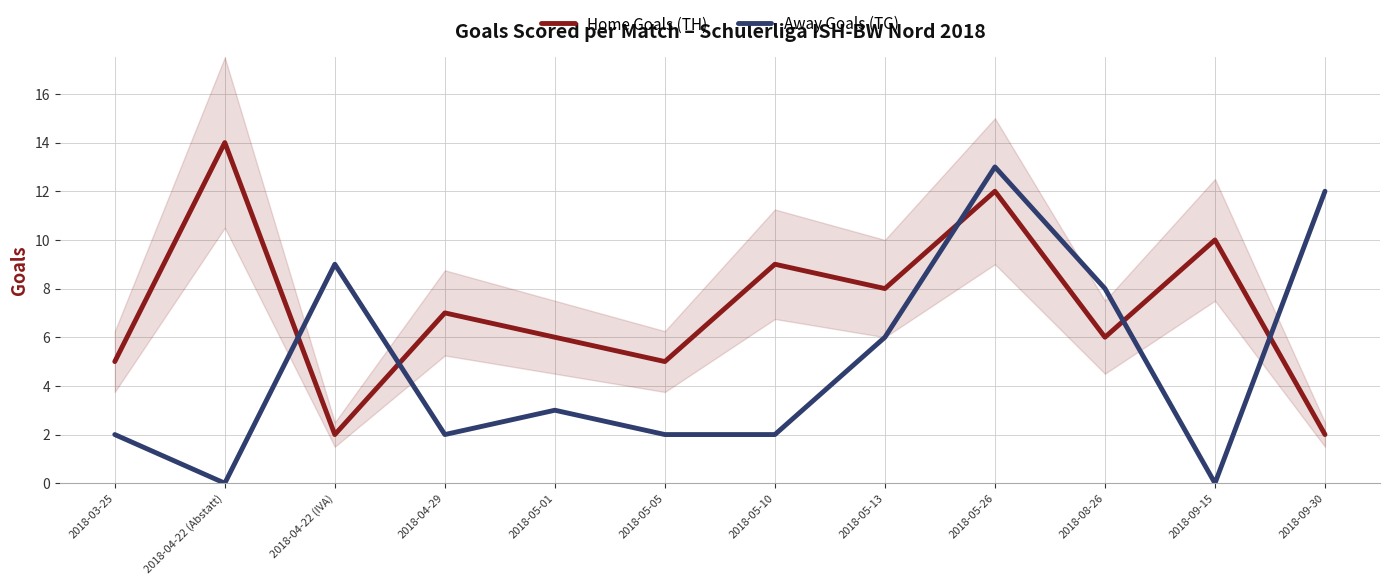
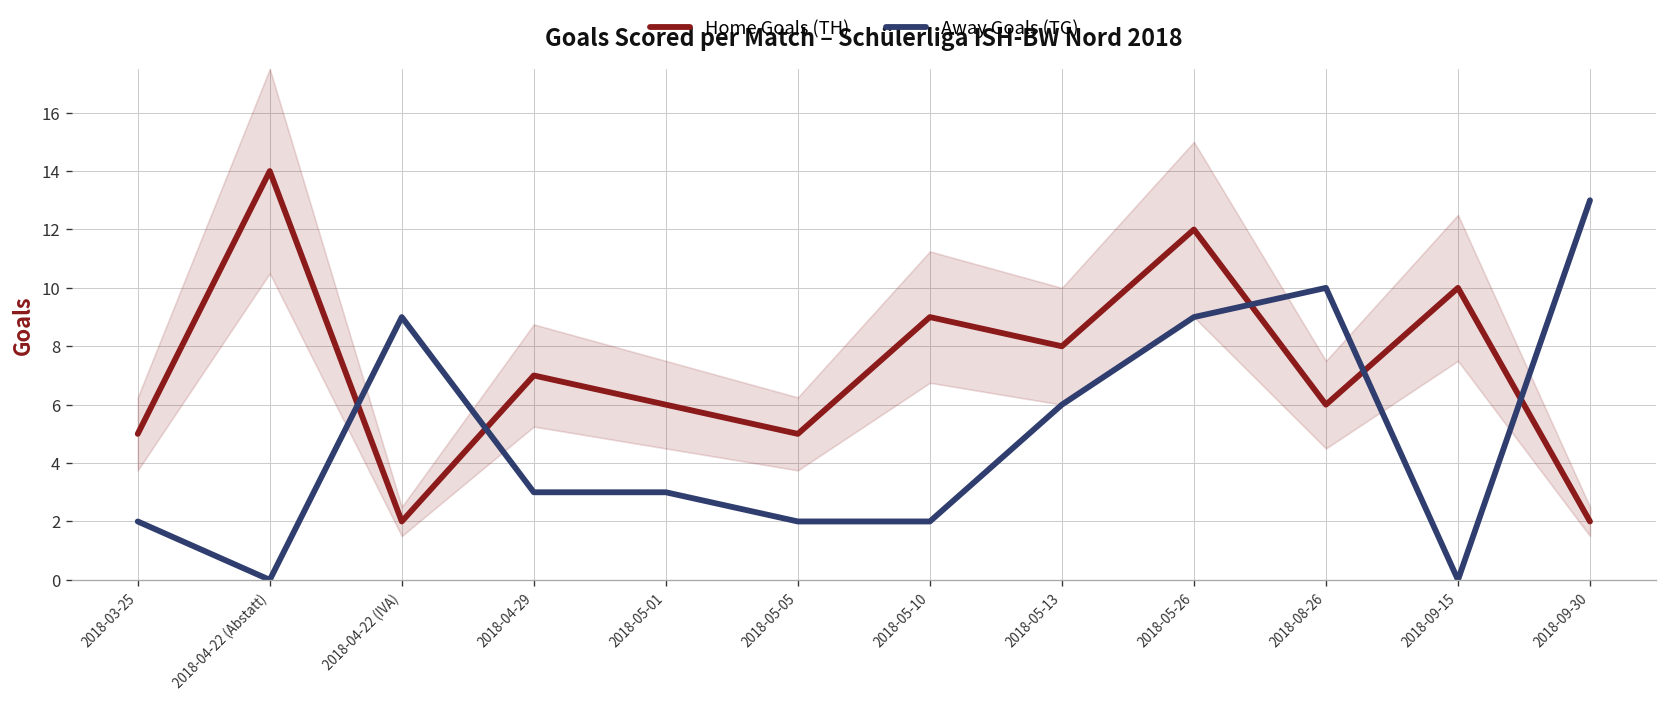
  {
    "Away Goals (TG)": {
      "2018-03-25": 2,
      "2018-04-22 (Abstatt)": 0,
      "2018-04-22 (IVA)": 9,
-     "2018-04-29": 2,
+     "2018-04-29": 3,
      "2018-05-01": 3,
      "2018-05-05": 2,
      "2018-05-10": 2,
      "2018-05-13": 6,
-     "2018-05-26": 13,
-     "2018-08-26": 8,
+     "2018-05-26": 9,
+     "2018-08-26": 10,
      "2018-09-15": 0,
-     "2018-09-30": 12
+     "2018-09-30": 13
    }
  }
